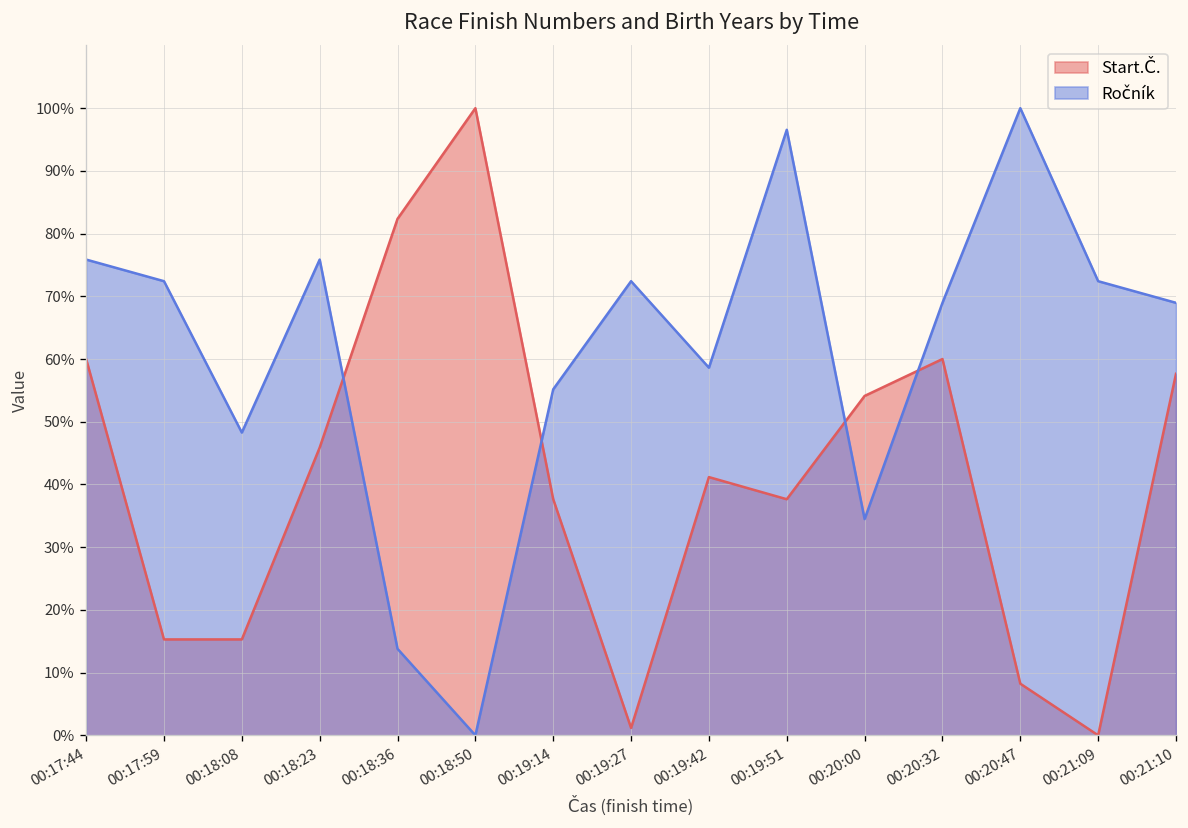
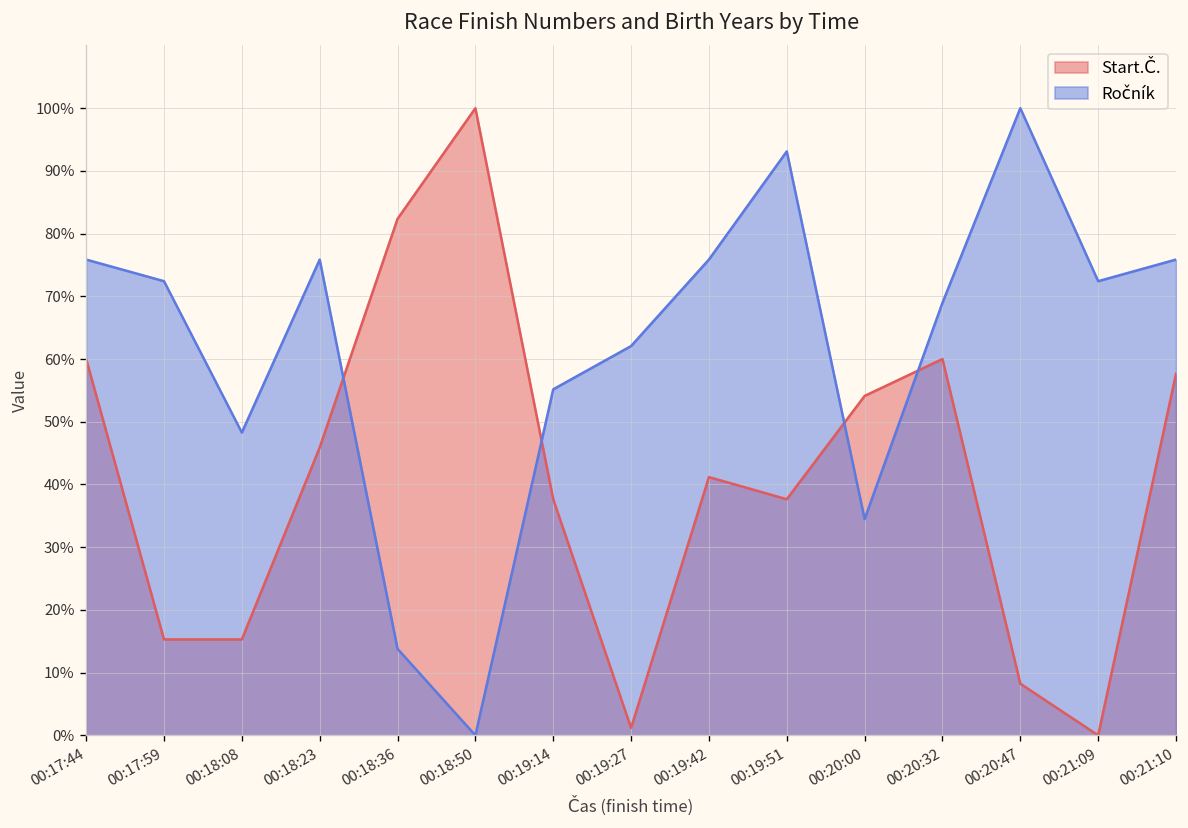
  {
    "Start.Č.": {
      "00:17:44": "60%",
      "00:17:59": "15%",
      "00:18:08": "15%",
      "00:18:23": "46%",
      "00:18:36": "82%",
      "00:18:50": "100%",
      "00:19:14": "38%",
      "00:19:27": "1%",
      "00:19:42": "41%",
      "00:19:51": "38%",
      "00:20:00": "54%",
      "00:20:32": "60%",
      "00:20:47": "8%",
      "00:21:09": "0%",
      "00:21:10": "58%"
    },
    "Ročník": {
      "00:17:44": "76%",
      "00:17:59": "72%",
      "00:18:08": "48%",
      "00:18:23": "76%",
      "00:18:36": "14%",
      "00:18:50": "0%",
      "00:19:14": "55%",
-     "00:19:27": "72%",
-     "00:19:42": "59%",
-     "00:19:51": "97%",
+     "00:19:27": "62%",
+     "00:19:42": "76%",
+     "00:19:51": "93%",
      "00:20:00": "34%",
      "00:20:32": "69%",
      "00:20:47": "100%",
      "00:21:09": "72%",
-     "00:21:10": "69%"
+     "00:21:10": "76%"
    }
  }
